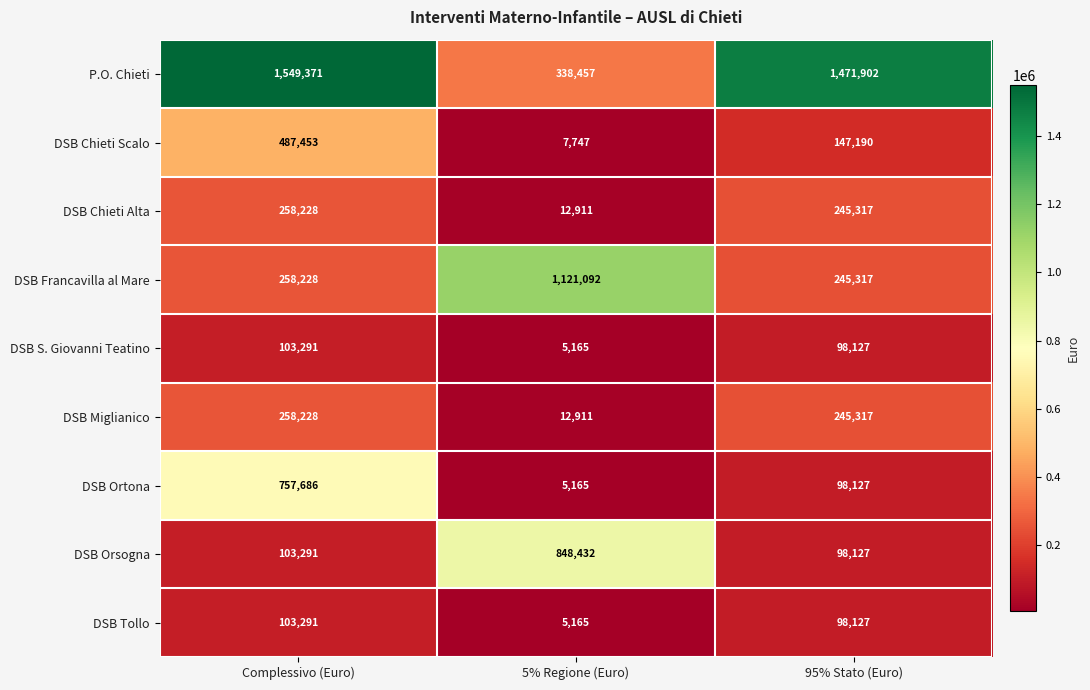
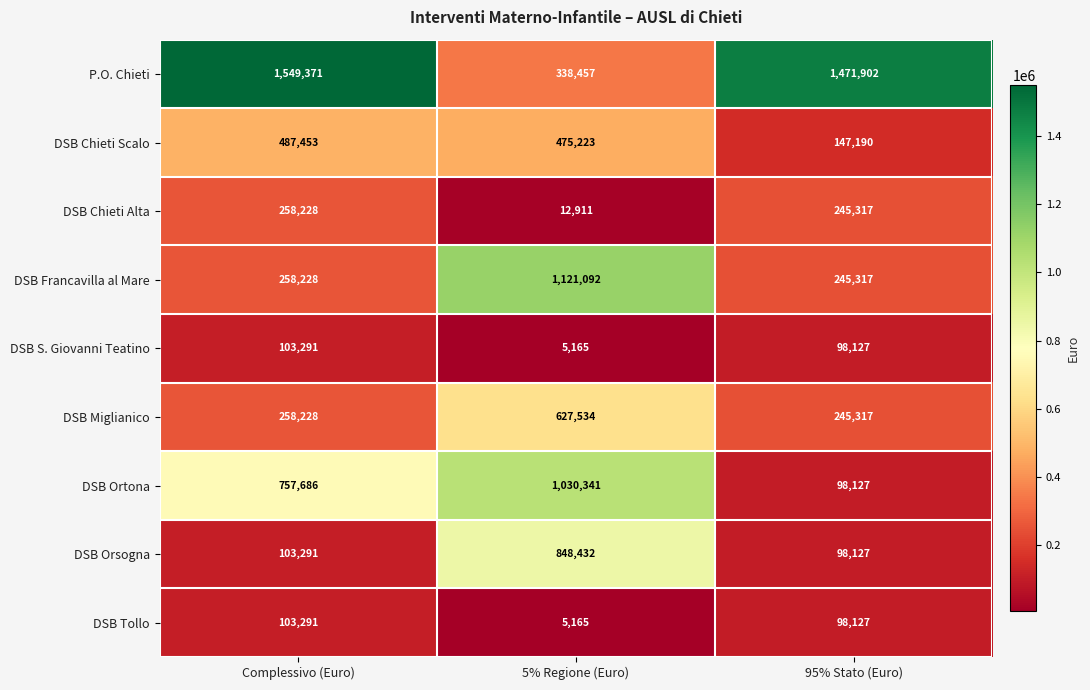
  {
    "P.O. Chieti": {
      "Complessivo (Euro)": "1,549,371",
      "5% Regione (Euro)": "338,457",
      "95% Stato (Euro)": "1,471,902"
    },
    "DSB Chieti Scalo": {
      "Complessivo (Euro)": "487,453",
-     "5% Regione (Euro)": "7,747",
+     "5% Regione (Euro)": "475,223",
      "95% Stato (Euro)": "147,190"
    },
    "DSB Chieti Alta": {
      "Complessivo (Euro)": "258,228",
      "5% Regione (Euro)": "12,911",
      "95% Stato (Euro)": "245,317"
    },
    "DSB Francavilla al Mare": {
      "Complessivo (Euro)": "258,228",
      "5% Regione (Euro)": "1,121,092",
      "95% Stato (Euro)": "245,317"
    },
    "DSB S. Giovanni Teatino": {
      "Complessivo (Euro)": "103,291",
      "5% Regione (Euro)": "5,165",
      "95% Stato (Euro)": "98,127"
    },
    "DSB Miglianico": {
      "Complessivo (Euro)": "258,228",
-     "5% Regione (Euro)": "12,911",
+     "5% Regione (Euro)": "627,534",
      "95% Stato (Euro)": "245,317"
    },
    "DSB Ortona": {
      "Complessivo (Euro)": "757,686",
-     "5% Regione (Euro)": "5,165",
+     "5% Regione (Euro)": "1,030,341",
      "95% Stato (Euro)": "98,127"
    },
    "DSB Orsogna": {
      "Complessivo (Euro)": "103,291",
      "5% Regione (Euro)": "848,432",
      "95% Stato (Euro)": "98,127"
    },
    "DSB Tollo": {
      "Complessivo (Euro)": "103,291",
      "5% Regione (Euro)": "5,165",
      "95% Stato (Euro)": "98,127"
    }
  }
